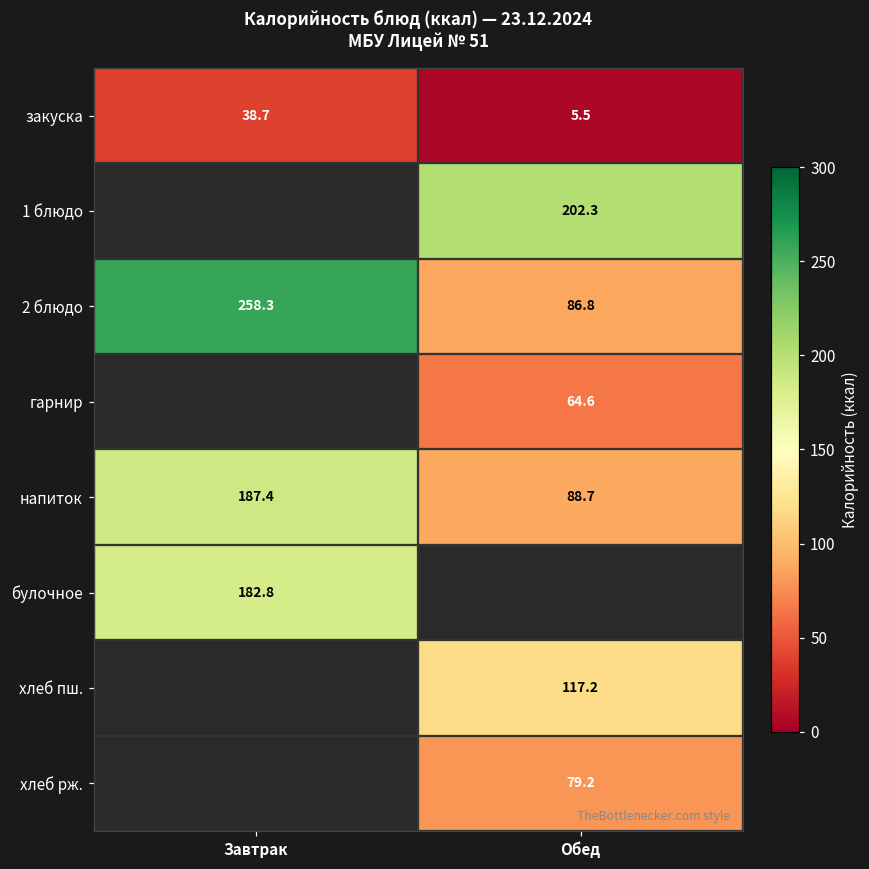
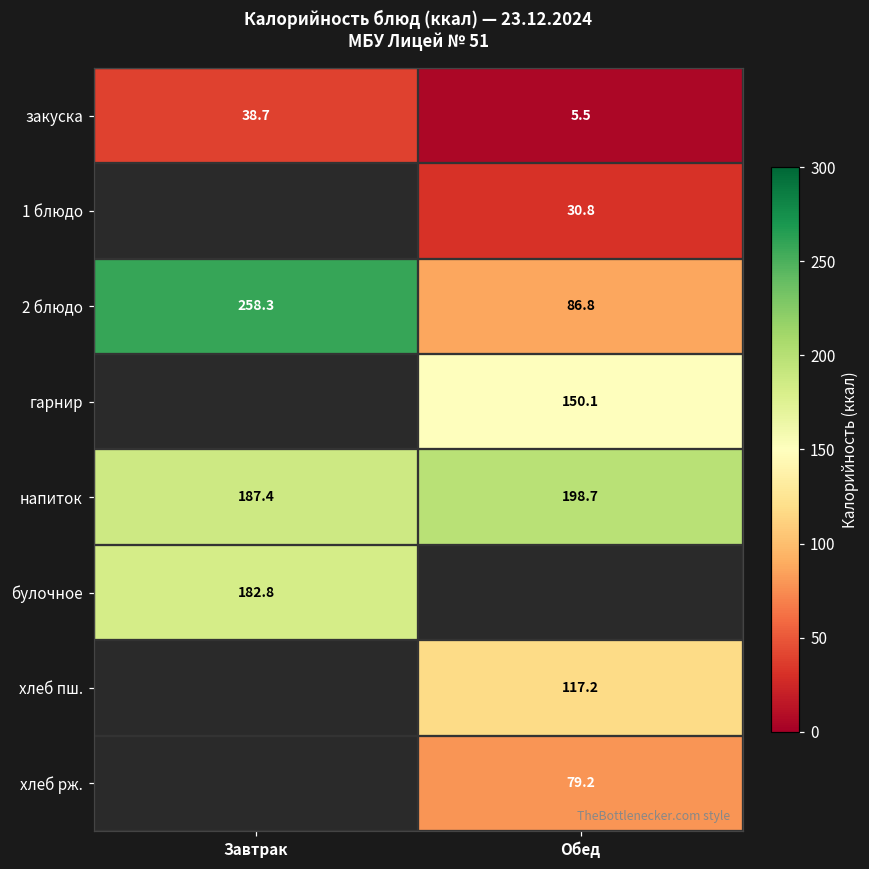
  {
    "закуска": {
      "Завтрак": 38.7,
      "Обед": 5.5
    },
    "1 блюдо": {
-     "Обед": 202.3
+     "Обед": 30.8
    },
    "2 блюдо": {
      "Завтрак": 258.3,
      "Обед": 86.8
    },
    "гарнир": {
-     "Обед": 64.6
+     "Обед": 150.1
    },
    "напиток": {
      "Завтрак": 187.4,
-     "Обед": 88.7
+     "Обед": 198.7
    },
    "булочное": {
      "Завтрак": 182.8
    },
    "хлеб пш.": {
      "Обед": 117.2
    }
  }
